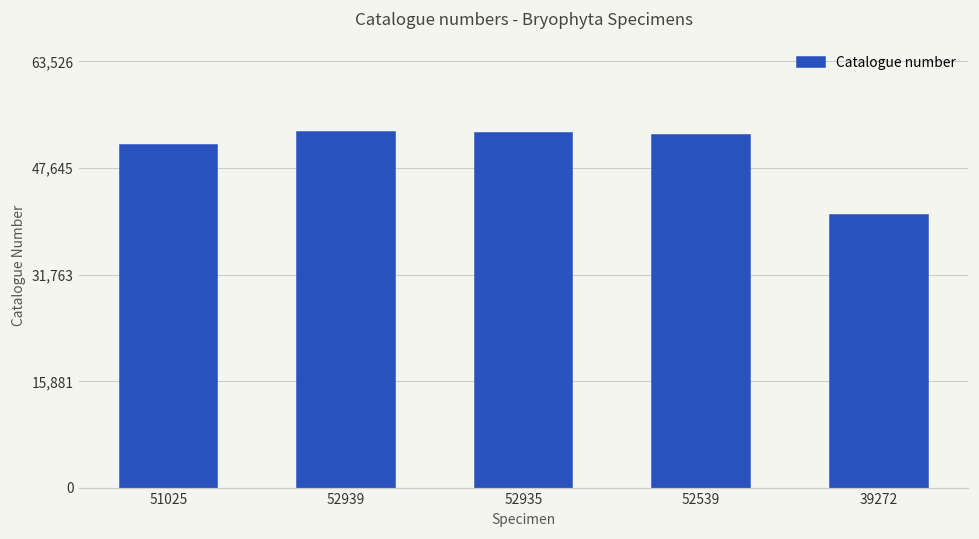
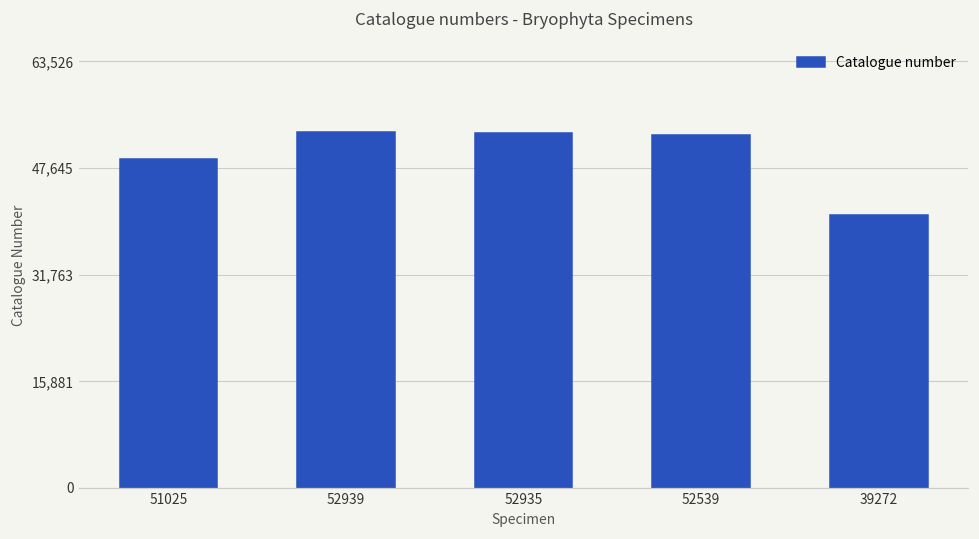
  {
-   "51025": "51,000",
+   "51025": "49,000",
    "52939": "53,000",
    "52935": "53,000",
    "52539": "53,000",
    "39272": "41,000"
  }
